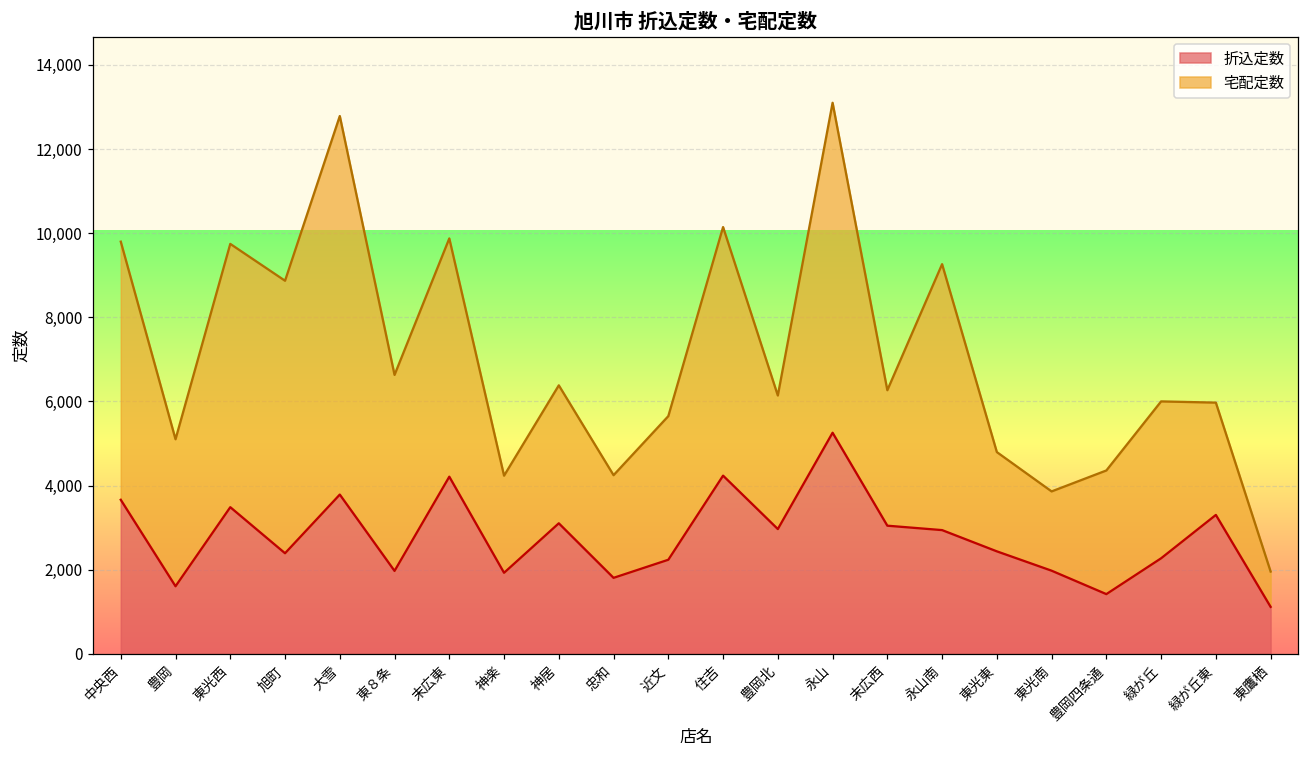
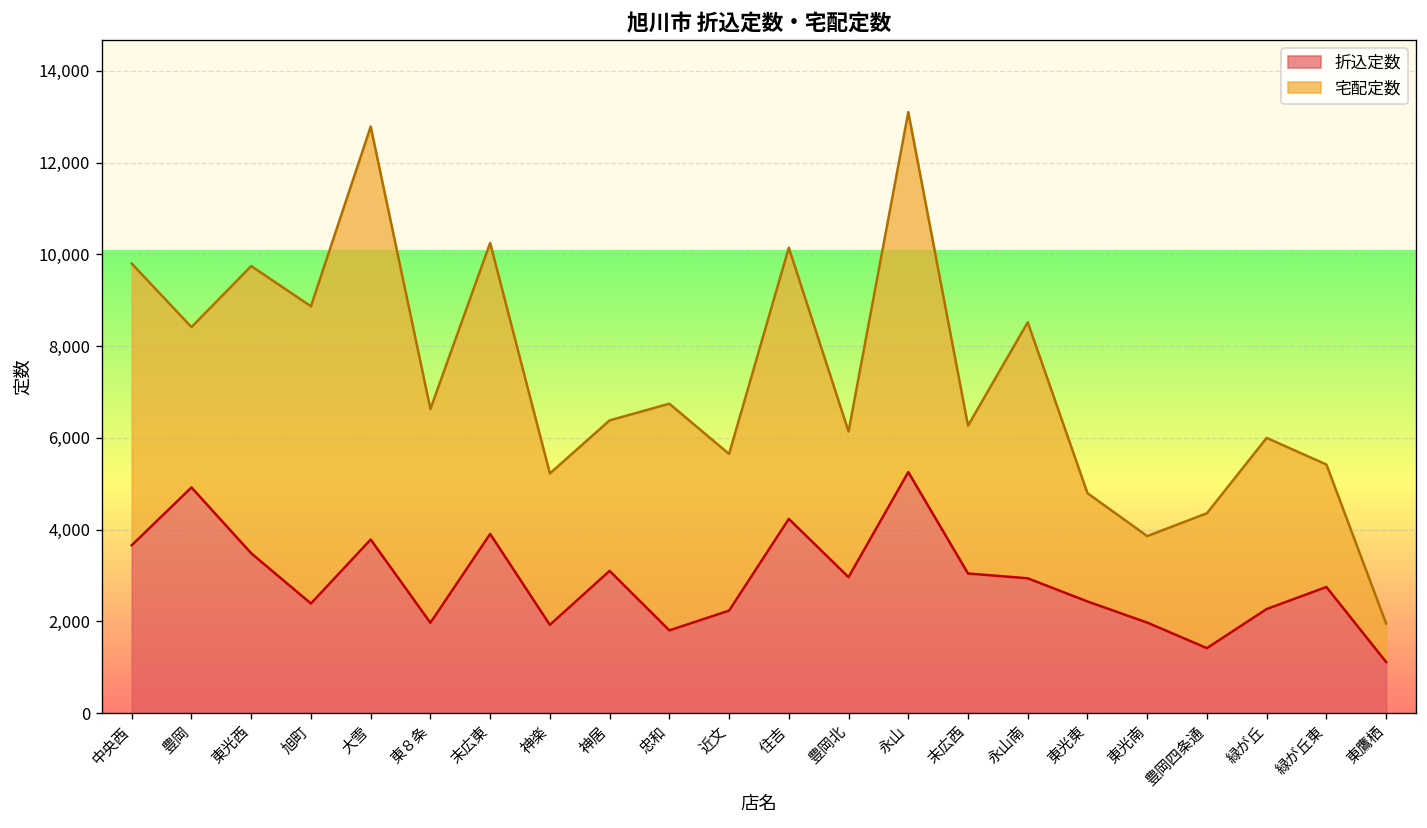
  {
    "折込定数": {
      "中央西": "3,700",
-     "豊岡": "1,600",
+     "豊岡": "4,900",
      "東光西": "3,500",
      "旭町": "2,400",
      "大雪": "3,800",
      "東８条": "2,000",
-     "末広東": "4,200",
+     "末広東": "3,900",
      "神楽": "1,900",
      "神居": "3,100",
      "忠和": "1,800",
      "近文": "2,200",
      "住吉": "4,200",
      "豊岡北": "3,000",
      "永山": "5,300",
      "末広西": "3,000",
      "永山南": "2,900",
      "東光東": "2,400",
      "東光南": "2,000",
      "豊岡四条通": "1,400",
      "緑が丘": "2,300",
-     "緑が丘東": "3,300",
+     "緑が丘東": "2,800",
      "東鷹栖": "1,100"
    },
    "宅配定数": {
      "中央西": "6,100",
      "豊岡": "3,500",
      "東光西": "6,300",
      "旭町": "6,500",
      "大雪": "9,000",
      "東８条": "4,700",
-     "末広東": "5,700",
-     "神楽": "2,300",
+     "末広東": "6,300",
+     "神楽": "3,300",
      "神居": "3,300",
-     "忠和": "2,400",
+     "忠和": "4,900",
      "近文": "3,400",
      "住吉": "5,900",
      "豊岡北": "3,200",
      "永山": "7,800",
      "末広西": "3,200",
-     "永山南": "6,300",
+     "永山南": "5,600",
      "東光東": "2,400",
      "東光南": "1,900",
      "豊岡四条通": "2,900",
      "緑が丘": "3,700",
      "緑が丘東": "2,700",
      "東鷹栖": "800"
    }
  }
